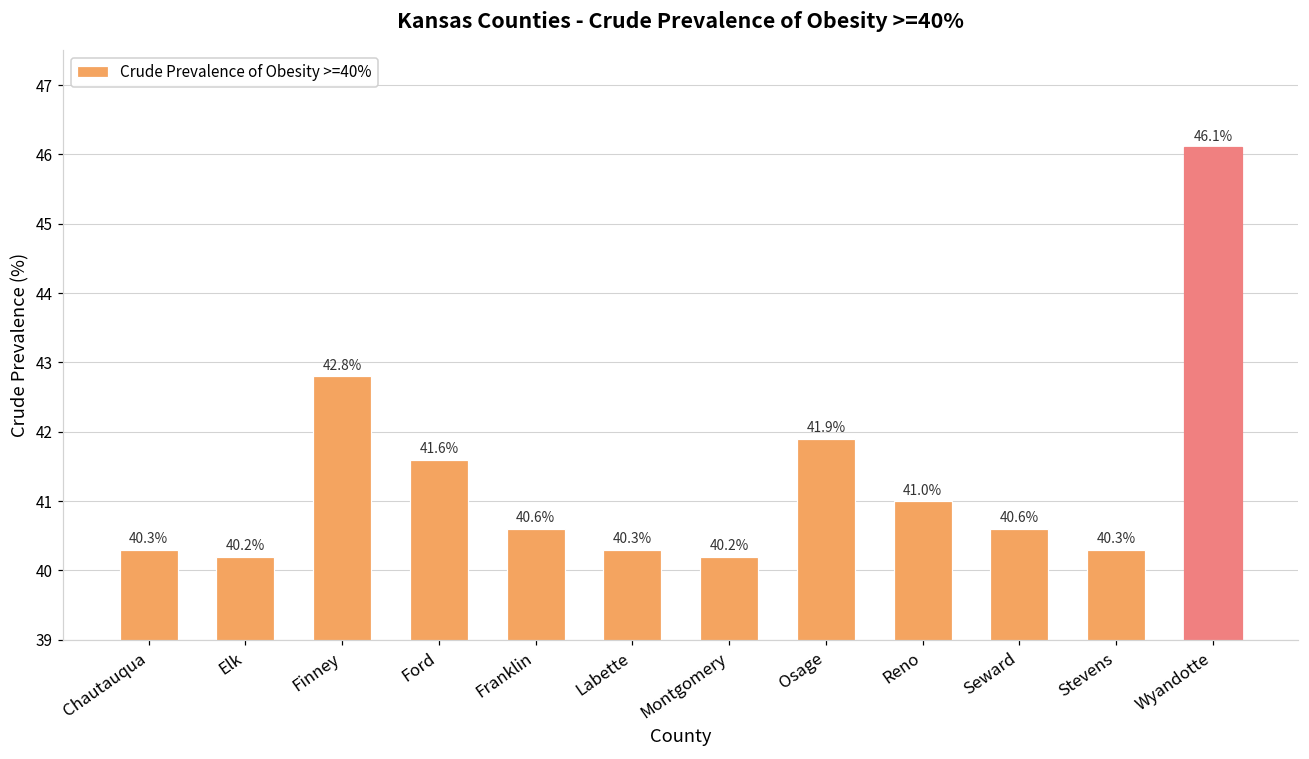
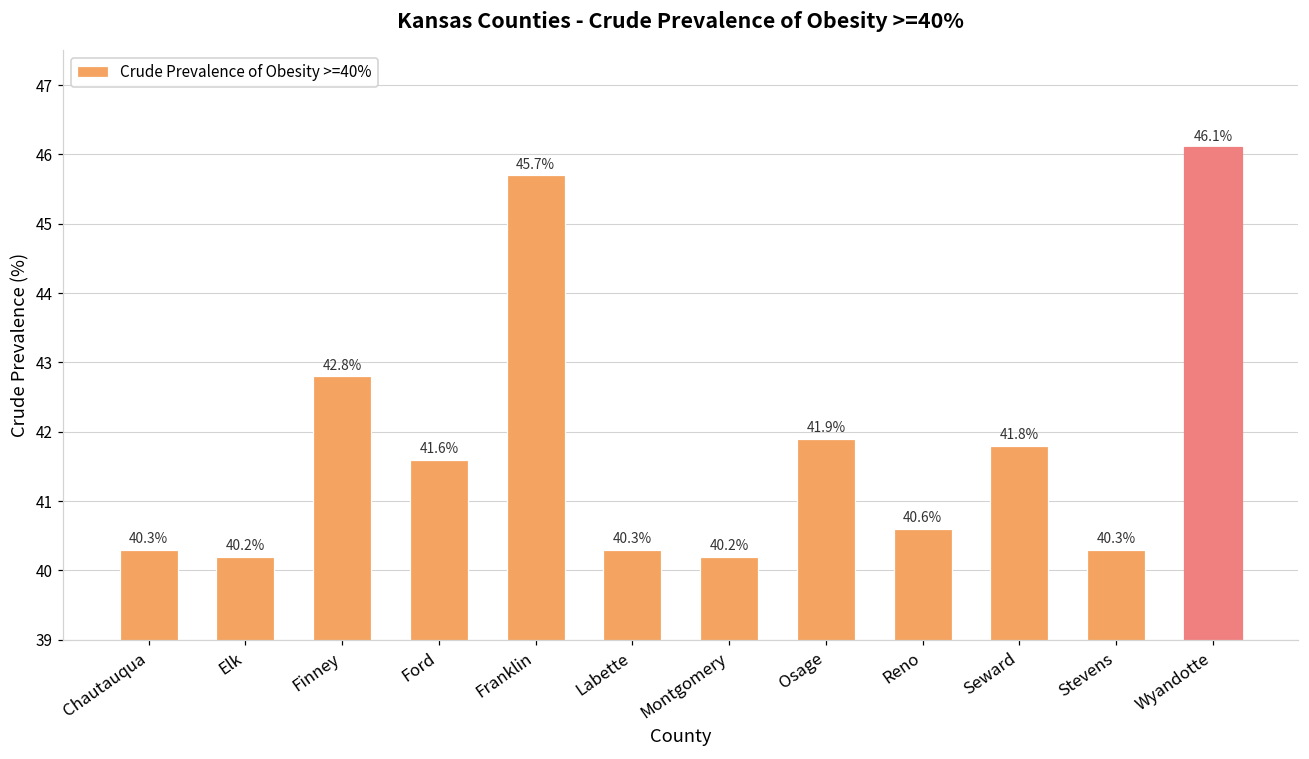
  {
    "Chautauqua": "40.3%",
    "Elk": "40.2%",
    "Finney": "42.8%",
    "Ford": "41.6%",
-   "Franklin": "40.6%",
+   "Franklin": "45.7%",
    "Labette": "40.3%",
    "Montgomery": "40.2%",
    "Osage": "41.9%",
-   "Reno": "41.0%",
-   "Seward": "40.6%",
+   "Reno": "40.6%",
+   "Seward": "41.8%",
    "Stevens": "40.3%",
    "Wyandotte": "46.1%"
  }
